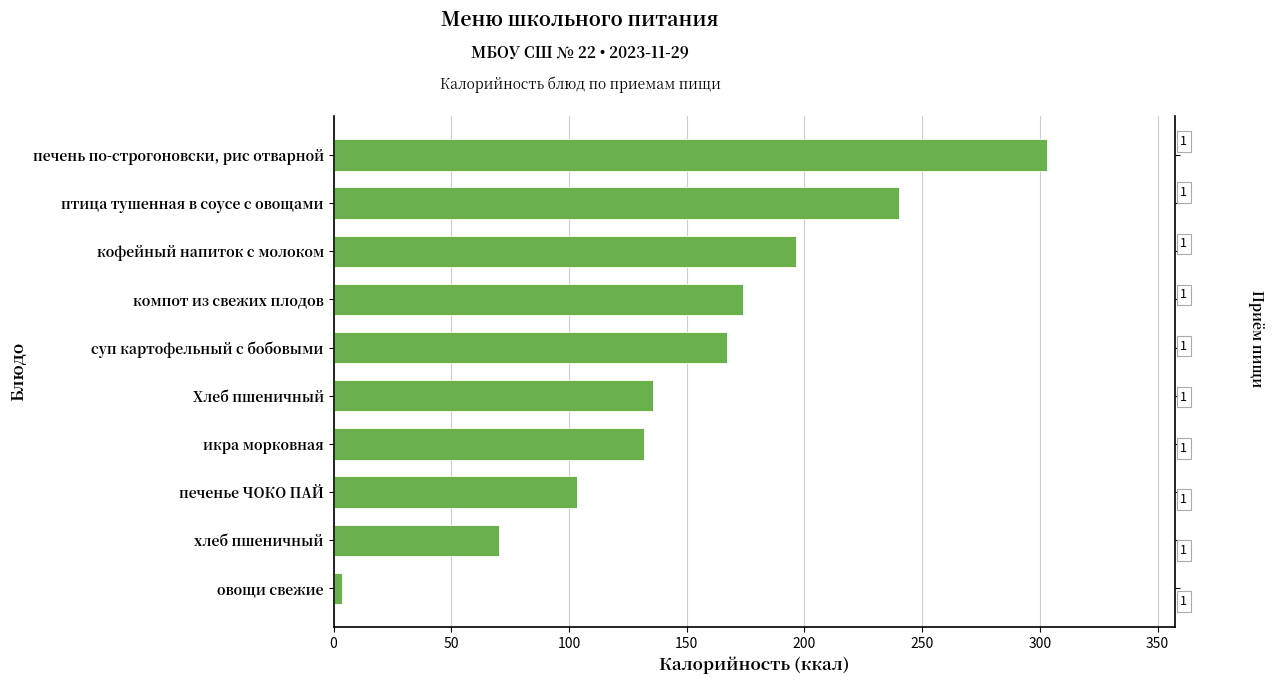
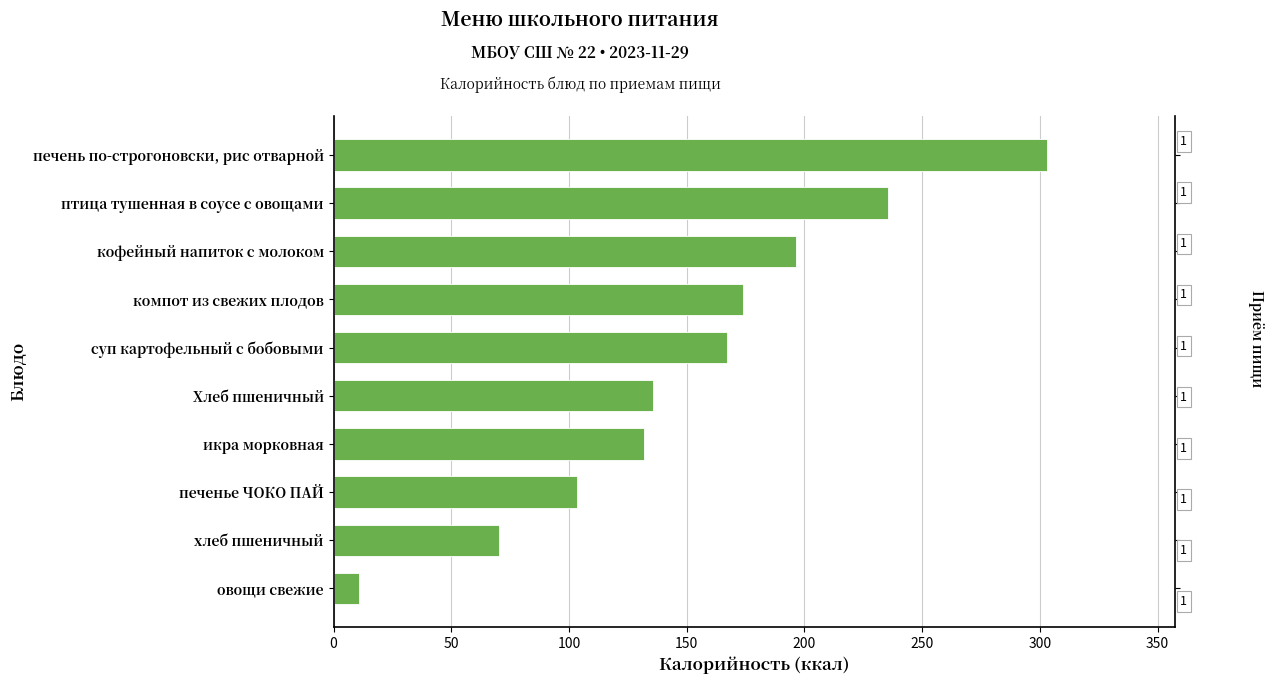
  {
    "печень по-строгоновски, рис отварной": 303,
-   "птица тушенная в соусе с овощами": 240,
+   "птица тушенная в соусе с овощами": 236,
    "кофейный напиток с молоком": 197,
    "компот из свежих плодов": 174,
    "суп картофельный с бобовыми": 167,
    "Хлеб пшеничный": 136,
    "икра морковная": 132,
    "печенье ЧОКО ПАЙ": 103,
    "хлеб пшеничный": 70,
-   "овощи свежие": 3
+   "овощи свежие": 11
  }
